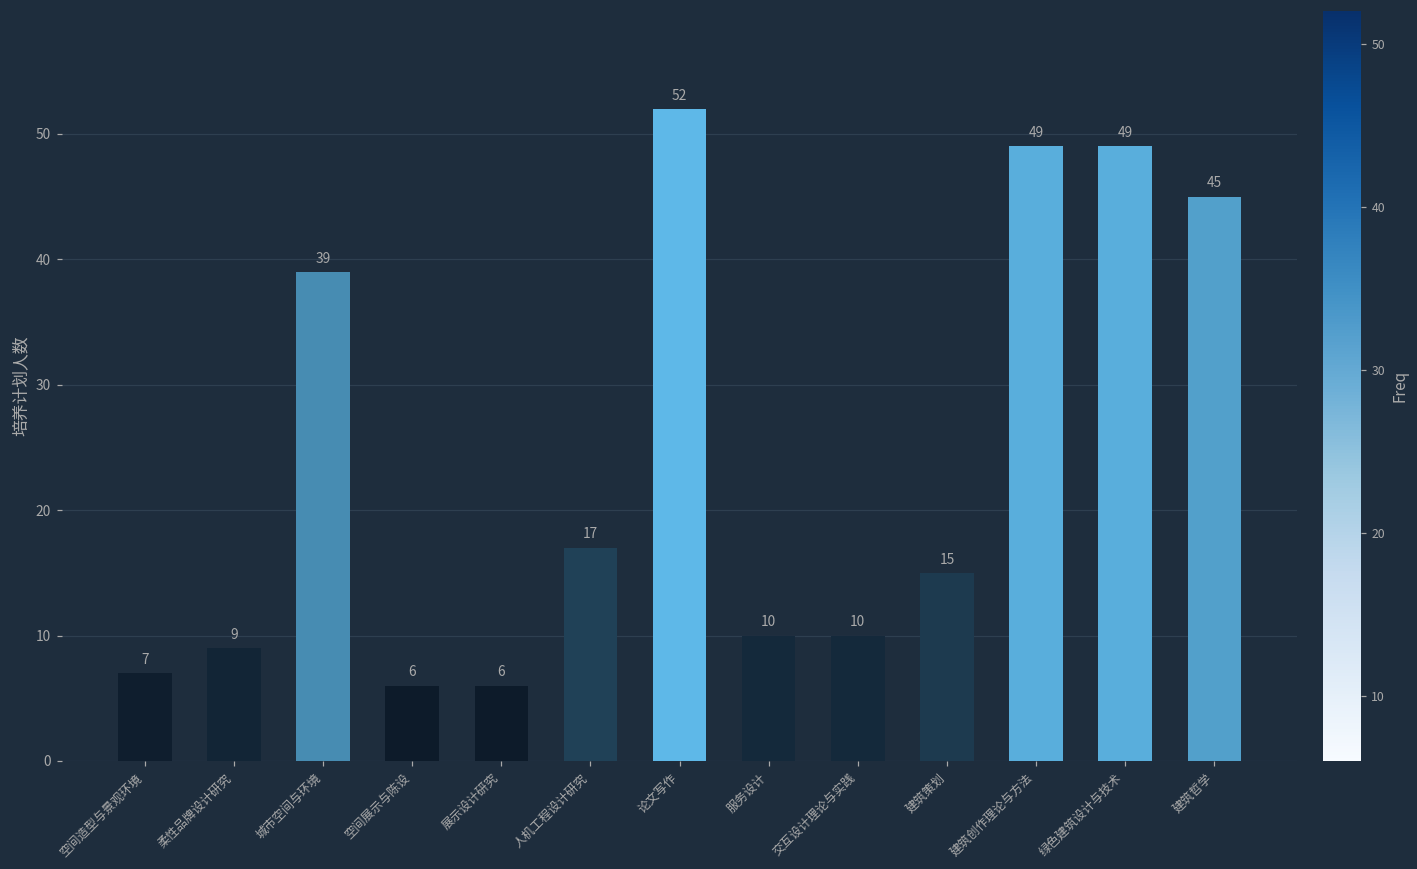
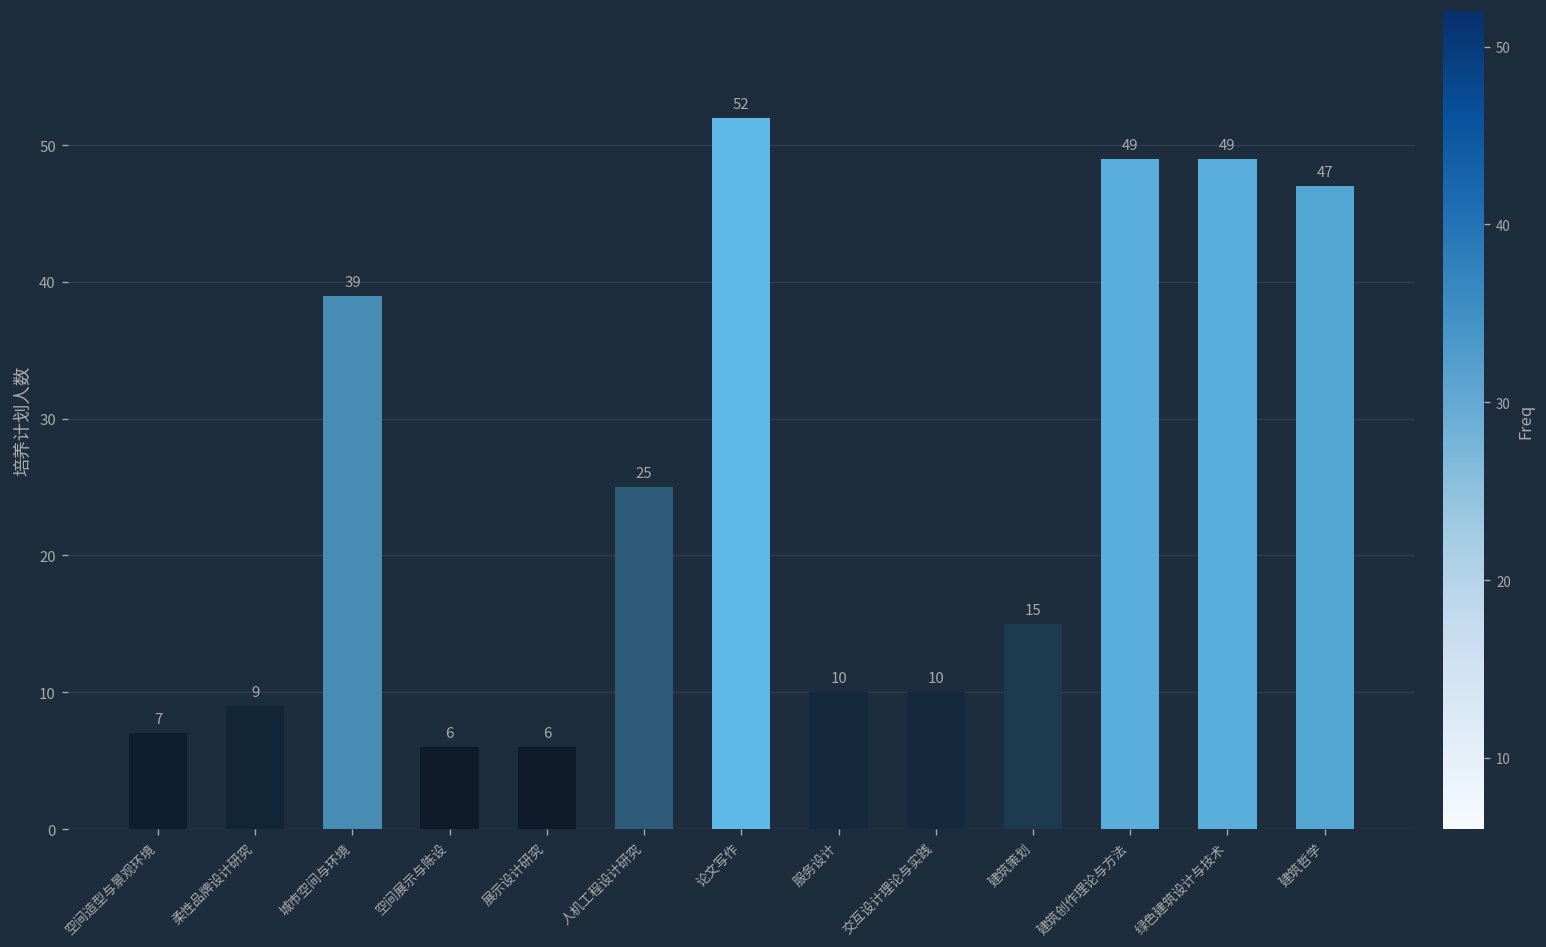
  {
    "空间造型与景观环境": 7,
    "柔性品牌设计研究": 9,
    "城市空间与环境": 39,
    "空间展示与陈设": 6,
    "展示设计研究": 6,
-   "人机工程设计研究": 17,
+   "人机工程设计研究": 25,
    "论文写作": 52,
    "服务设计": 10,
    "交互设计理论与实践": 10,
    "建筑策划": 15,
    "建筑创作理论与方法": 49,
    "绿色建筑设计与技术": 49,
-   "建筑哲学": 45
+   "建筑哲学": 47
  }
